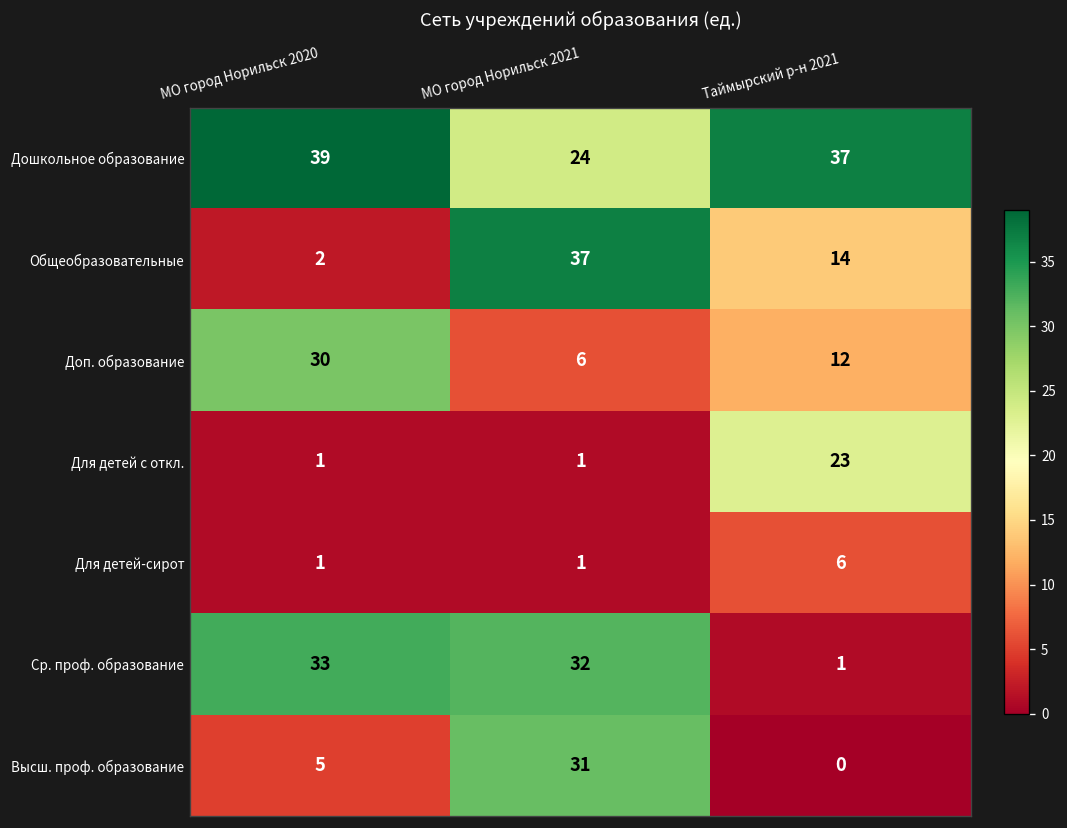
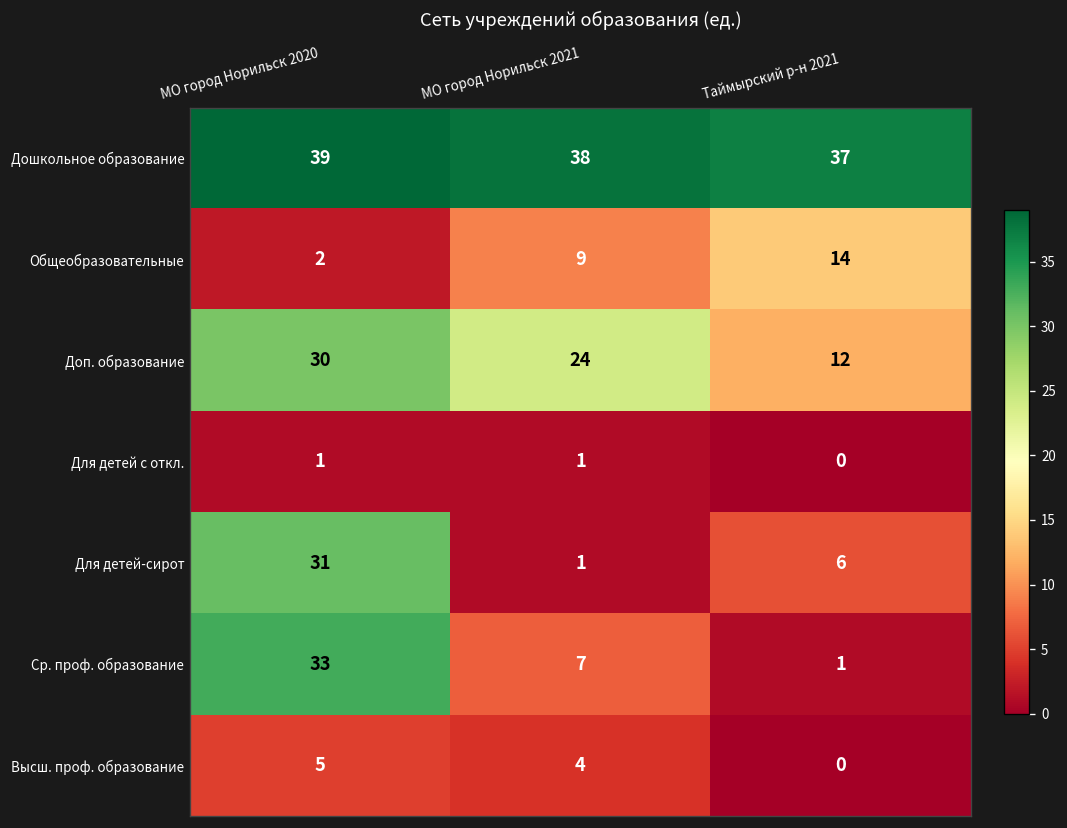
  {
    "Дошкольное образование": {
      "МО город Норильск 2020": 39,
-     "МО город Норильск 2021": 24,
+     "МО город Норильск 2021": 38,
      "Таймырский р-н 2021": 37
    },
    "Общеобразовательные": {
      "МО город Норильск 2020": 2,
-     "МО город Норильск 2021": 37,
+     "МО город Норильск 2021": 9,
      "Таймырский р-н 2021": 14
    },
    "Доп. образование": {
      "МО город Норильск 2020": 30,
-     "МО город Норильск 2021": 6,
+     "МО город Норильск 2021": 24,
      "Таймырский р-н 2021": 12
    },
    "Для детей с откл.": {
      "МО город Норильск 2020": 1,
      "МО город Норильск 2021": 1,
-     "Таймырский р-н 2021": 23
+     "Таймырский р-н 2021": 0
    },
    "Для детей-сирот": {
-     "МО город Норильск 2020": 1,
+     "МО город Норильск 2020": 31,
      "МО город Норильск 2021": 1,
      "Таймырский р-н 2021": 6
    },
    "Ср. проф. образование": {
      "МО город Норильск 2020": 33,
-     "МО город Норильск 2021": 32,
+     "МО город Норильск 2021": 7,
      "Таймырский р-н 2021": 1
    },
    "Высш. проф. образование": {
      "МО город Норильск 2020": 5,
-     "МО город Норильск 2021": 31,
+     "МО город Норильск 2021": 4,
      "Таймырский р-н 2021": 0
    }
  }
